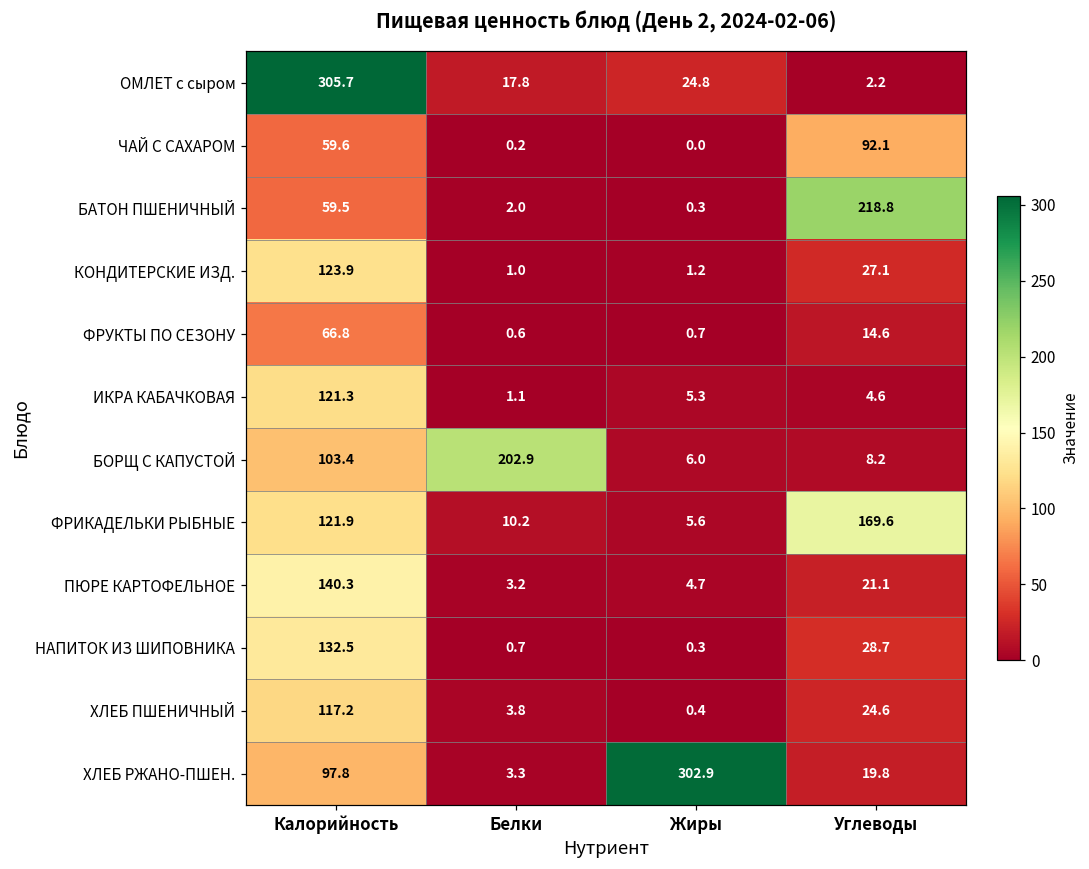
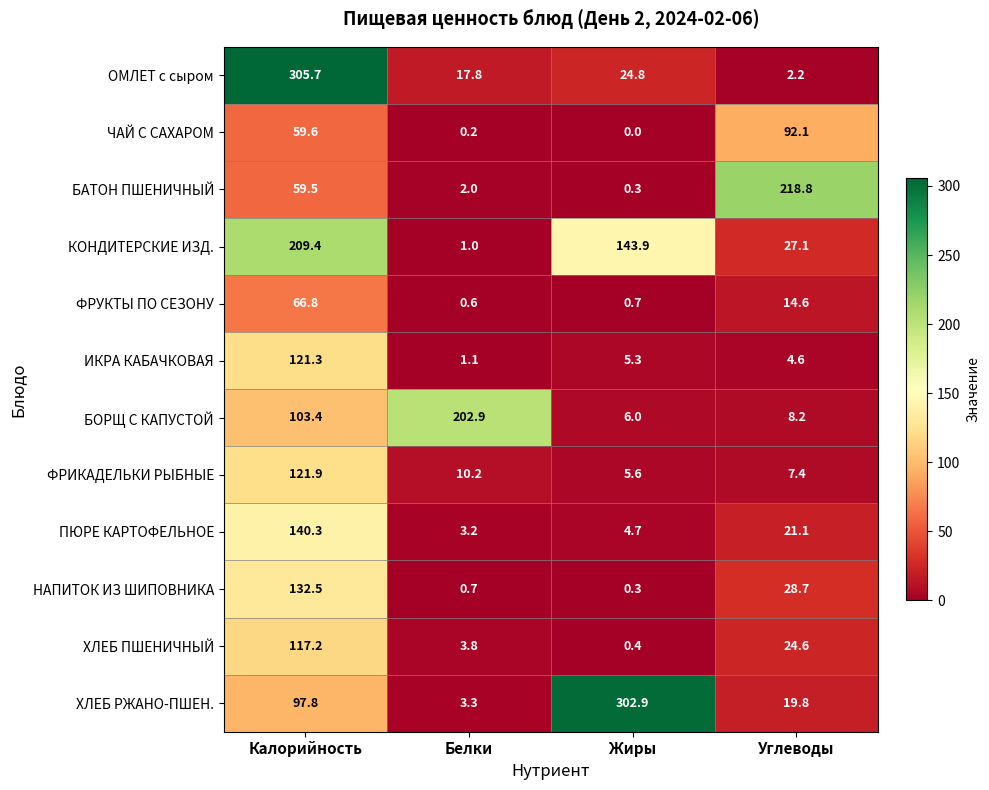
  {
    "ОМЛЕТ с сыром": {
      "Калорийность": 305.7,
      "Белки": 17.8,
      "Жиры": 24.8,
      "Углеводы": 2.2
    },
    "ЧАЙ С САХАРОМ": {
      "Калорийность": 59.6,
      "Белки": 0.2,
      "Жиры": 0.0,
      "Углеводы": 92.1
    },
    "БАТОН ПШЕНИЧНЫЙ": {
      "Калорийность": 59.5,
      "Белки": 2.0,
      "Жиры": 0.3,
      "Углеводы": 218.8
    },
    "КОНДИТЕРСКИЕ ИЗД.": {
-     "Калорийность": 123.9,
+     "Калорийность": 209.4,
      "Белки": 1.0,
-     "Жиры": 1.2,
+     "Жиры": 143.9,
      "Углеводы": 27.1
    },
    "ФРУКТЫ ПО СЕЗОНУ": {
      "Калорийность": 66.8,
      "Белки": 0.6,
      "Жиры": 0.7,
      "Углеводы": 14.6
    },
    "ИКРА КАБАЧКОВАЯ": {
      "Калорийность": 121.3,
      "Белки": 1.1,
      "Жиры": 5.3,
      "Углеводы": 4.6
    },
    "БОРЩ С КАПУСТОЙ": {
      "Калорийность": 103.4,
      "Белки": 202.9,
      "Жиры": 6.0,
      "Углеводы": 8.2
    },
    "ФРИКАДЕЛЬКИ РЫБНЫЕ": {
      "Калорийность": 121.9,
      "Белки": 10.2,
      "Жиры": 5.6,
-     "Углеводы": 169.6
+     "Углеводы": 7.4
    },
    "ПЮРЕ КАРТОФЕЛЬНОЕ": {
      "Калорийность": 140.3,
      "Белки": 3.2,
      "Жиры": 4.7,
      "Углеводы": 21.1
    },
    "НАПИТОК ИЗ ШИПОВНИКА": {
      "Калорийность": 132.5,
      "Белки": 0.7,
      "Жиры": 0.3,
      "Углеводы": 28.7
    },
    "ХЛЕБ ПШЕНИЧНЫЙ": {
      "Калорийность": 117.2,
      "Белки": 3.8,
      "Жиры": 0.4,
      "Углеводы": 24.6
    },
    "ХЛЕБ РЖАНО-ПШЕН.": {
      "Калорийность": 97.8,
      "Белки": 3.3,
      "Жиры": 302.9,
      "Углеводы": 19.8
    }
  }
